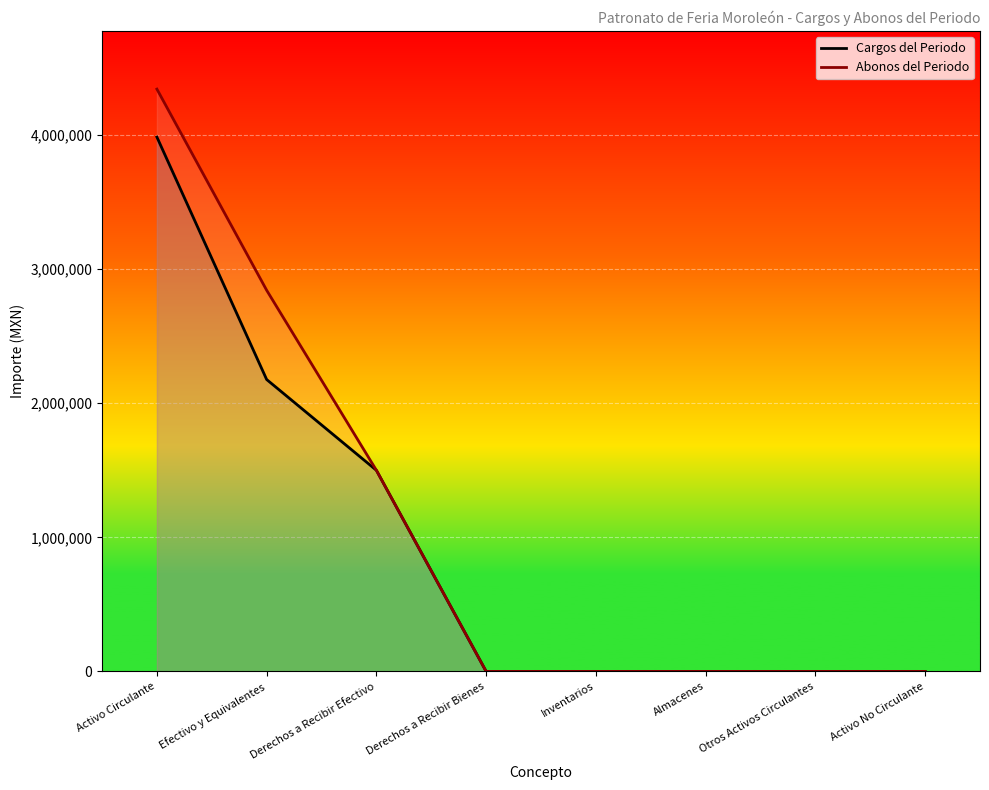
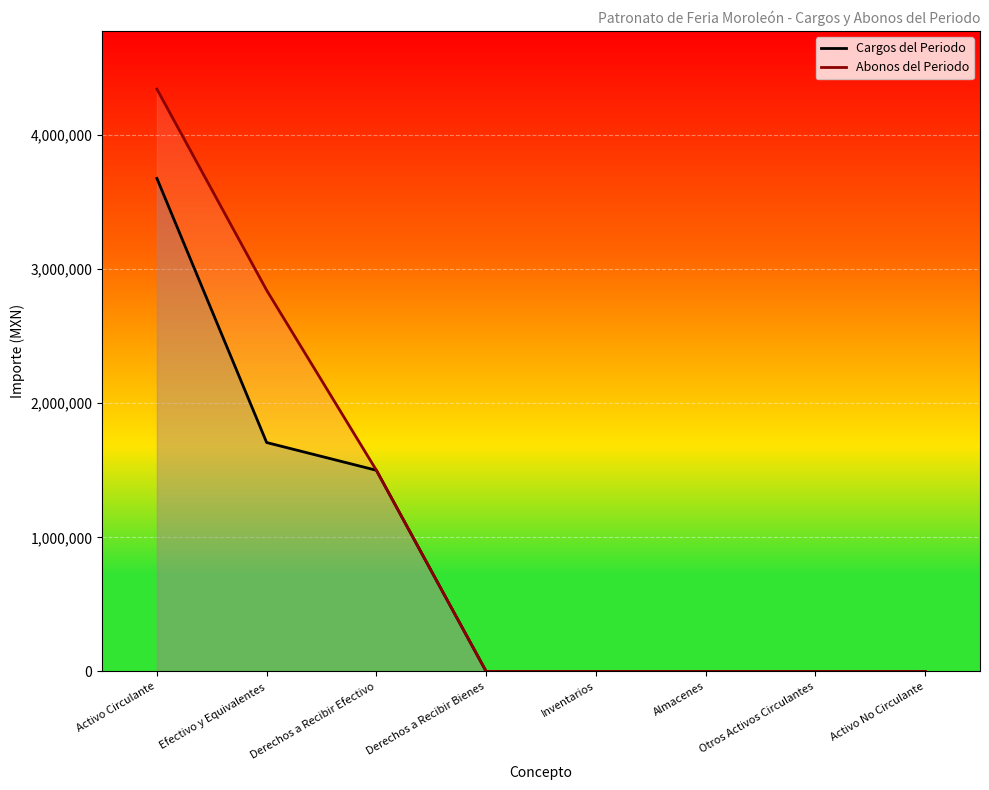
  {
    "Cargos del Periodo": {
-     "Activo Circulante": "3,990,000",
-     "Efectivo y Equivalentes": "2,180,000"
+     "Activo Circulante": "3,680,000",
+     "Efectivo y Equivalentes": "1,710,000"
    },
    "Abonos del Periodo": {
      "Activo Circulante": "4,340,000",
      "Efectivo y Equivalentes": "2,840,000"
    }
  }
